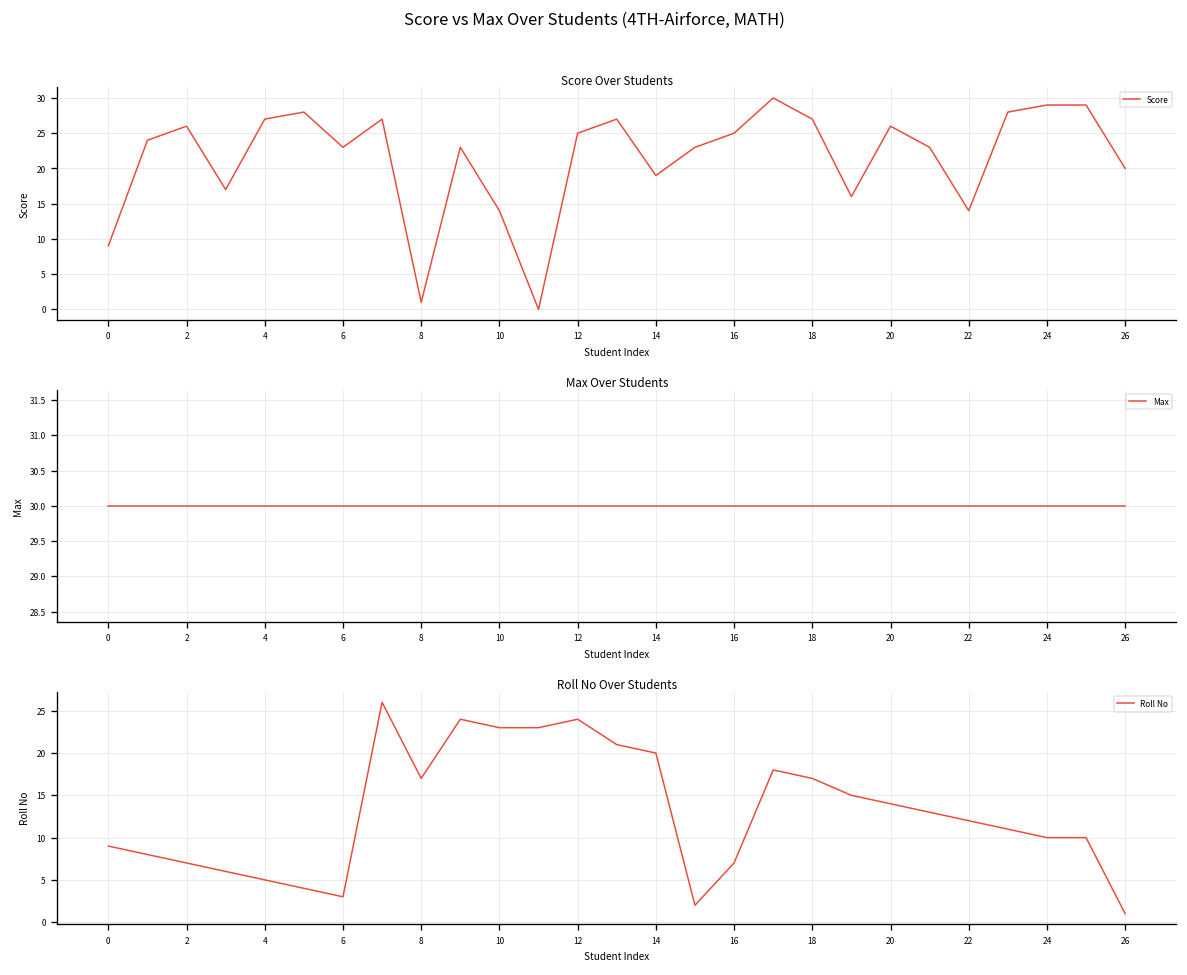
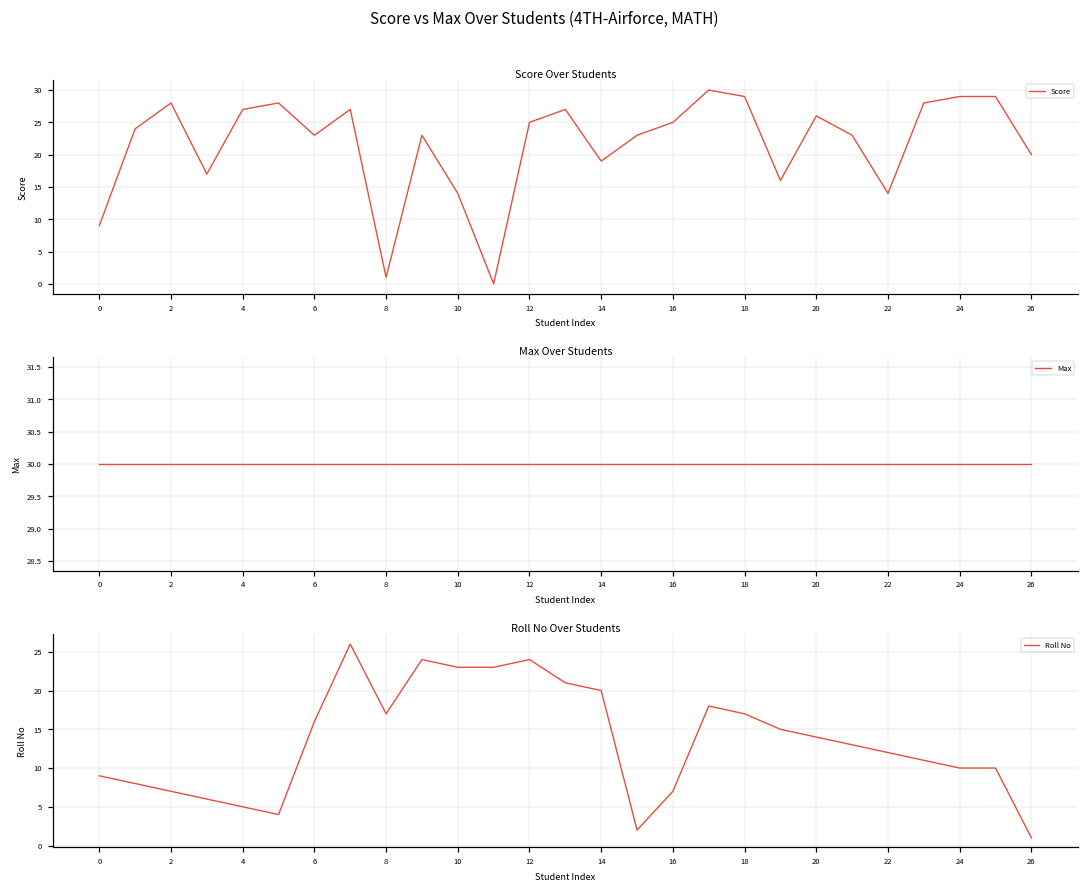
  {
    "Score Over Students": {
      "0": 9,
-     "2": 26,
+     "2": 28,
      "4": 27,
      "6": 23,
      "8": 1,
      "10": 14,
      "12": 25,
      "14": 19,
      "16": 25,
-     "18": 27,
+     "18": 29,
      "20": 26,
      "22": 14,
      "24": 29,
      "26": 20
    },
    "Max Over Students": {
      "0": 30.0,
      "2": 30.0,
      "4": 30.0,
      "6": 30.0,
      "8": 30.0,
      "10": 30.0,
      "12": 30.0,
      "14": 30.0,
      "16": 30.0,
      "18": 30.0,
      "20": 30.0,
      "22": 30.0,
      "24": 30.0,
      "26": 30.0
    },
    "Roll No Over Students": {
      "0": 9,
      "2": 7,
      "4": 5,
-     "6": 3,
+     "6": 16,
      "8": 17,
      "10": 23,
      "12": 24,
      "14": 20,
      "16": 7,
      "18": 17,
      "20": 14,
      "22": 12,
      "24": 10,
      "26": 1
    }
  }
